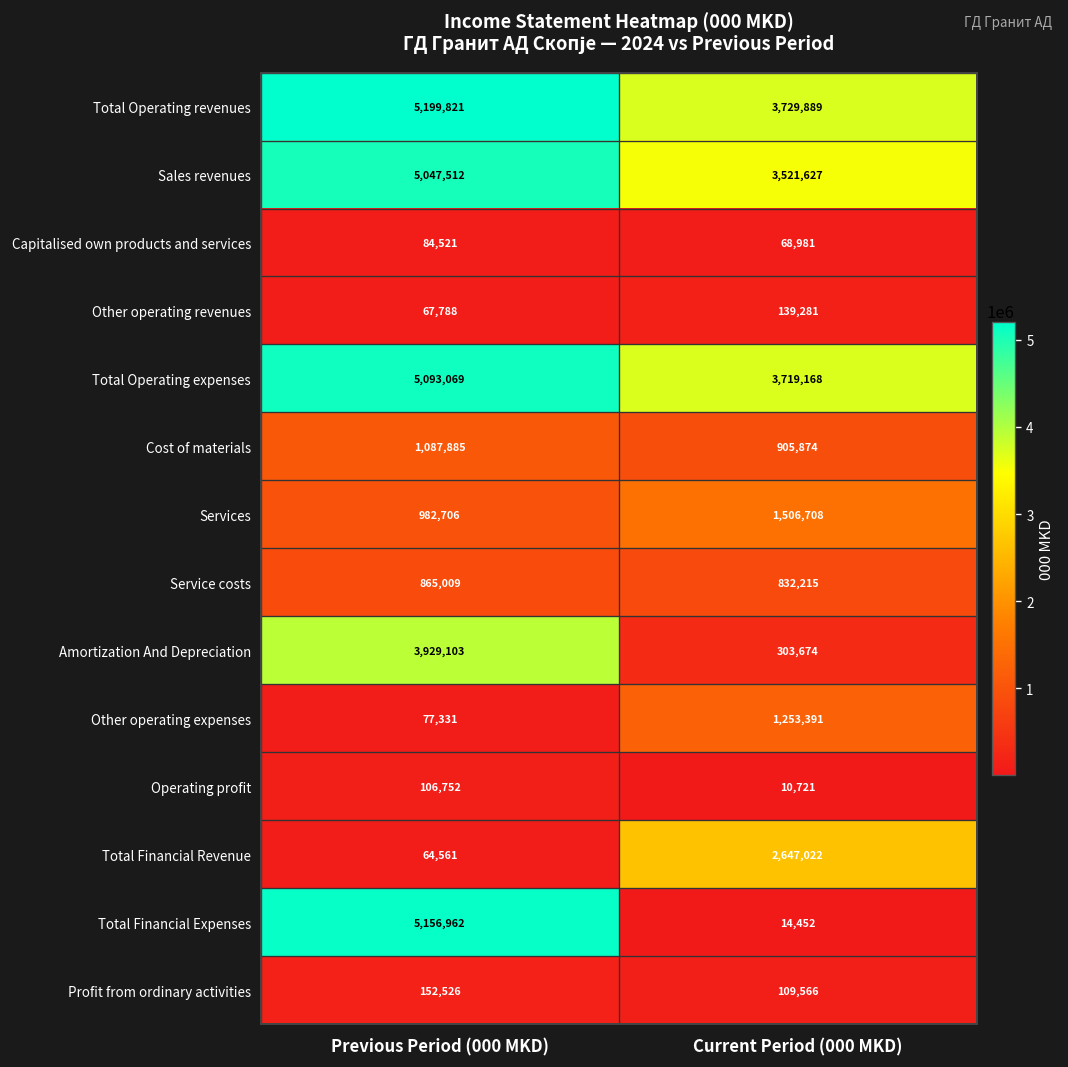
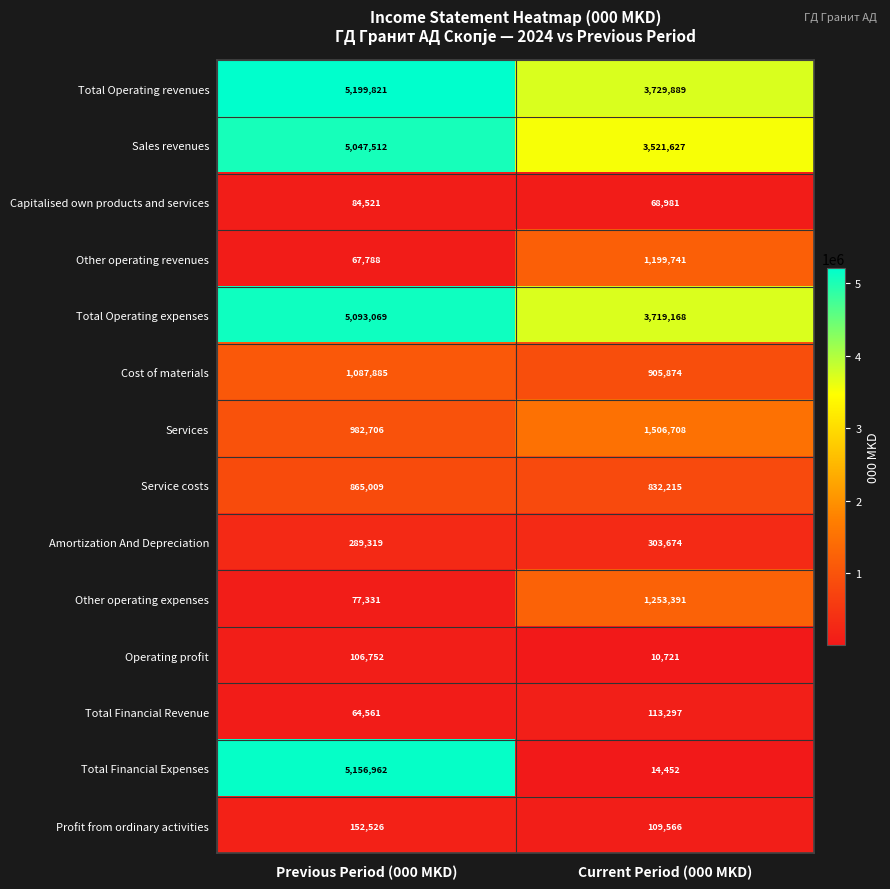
  {
    "Total Operating revenues": {
      "Previous Period (000 MKD)": "5,199,821",
      "Current Period (000 MKD)": "3,729,889"
    },
    "Sales revenues": {
      "Previous Period (000 MKD)": "5,047,512",
      "Current Period (000 MKD)": "3,521,627"
    },
    "Capitalised own products and services": {
      "Previous Period (000 MKD)": "84,521",
      "Current Period (000 MKD)": "68,981"
    },
    "Other operating revenues": {
      "Previous Period (000 MKD)": "67,788",
-     "Current Period (000 MKD)": "139,281"
+     "Current Period (000 MKD)": "1,199,741"
    },
    "Total Operating expenses": {
      "Previous Period (000 MKD)": "5,093,069",
      "Current Period (000 MKD)": "3,719,168"
    },
    "Cost of materials": {
      "Previous Period (000 MKD)": "1,087,885",
      "Current Period (000 MKD)": "905,874"
    },
    "Services": {
      "Previous Period (000 MKD)": "982,706",
      "Current Period (000 MKD)": "1,506,708"
    },
    "Service costs": {
      "Previous Period (000 MKD)": "865,009",
      "Current Period (000 MKD)": "832,215"
    },
    "Amortization And Depreciation": {
-     "Previous Period (000 MKD)": "3,929,103",
+     "Previous Period (000 MKD)": "289,319",
      "Current Period (000 MKD)": "303,674"
    },
    "Other operating expenses": {
      "Previous Period (000 MKD)": "77,331",
      "Current Period (000 MKD)": "1,253,391"
    },
    "Operating profit": {
      "Previous Period (000 MKD)": "106,752",
      "Current Period (000 MKD)": "10,721"
    },
    "Total Financial Revenue": {
      "Previous Period (000 MKD)": "64,561",
-     "Current Period (000 MKD)": "2,647,022"
+     "Current Period (000 MKD)": "113,297"
    },
    "Total Financial Expenses": {
      "Previous Period (000 MKD)": "5,156,962",
      "Current Period (000 MKD)": "14,452"
    },
    "Profit from ordinary activities": {
      "Previous Period (000 MKD)": "152,526",
      "Current Period (000 MKD)": "109,566"
    }
  }
